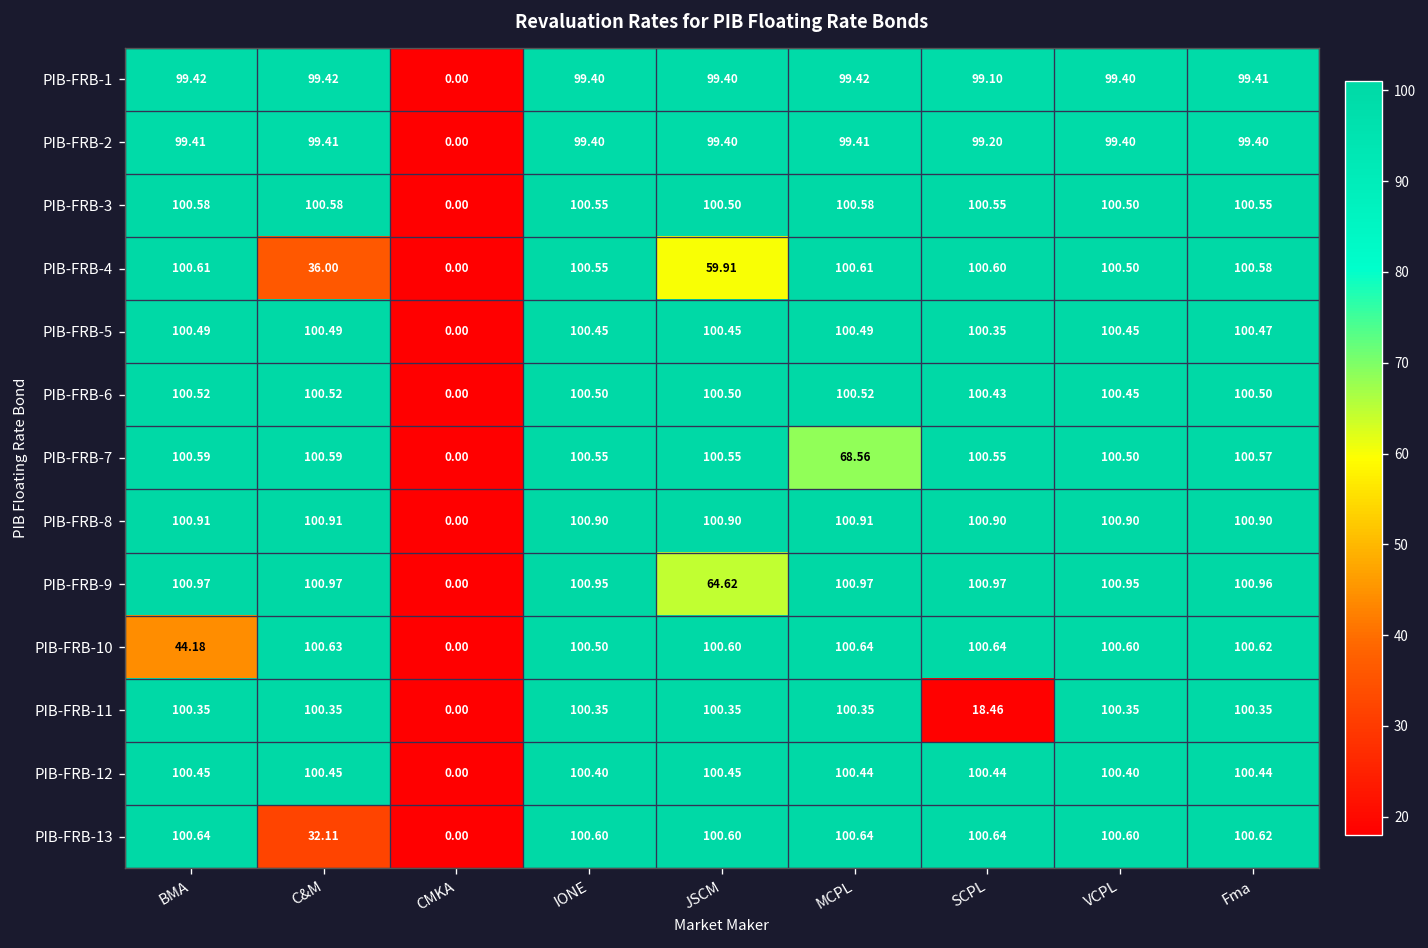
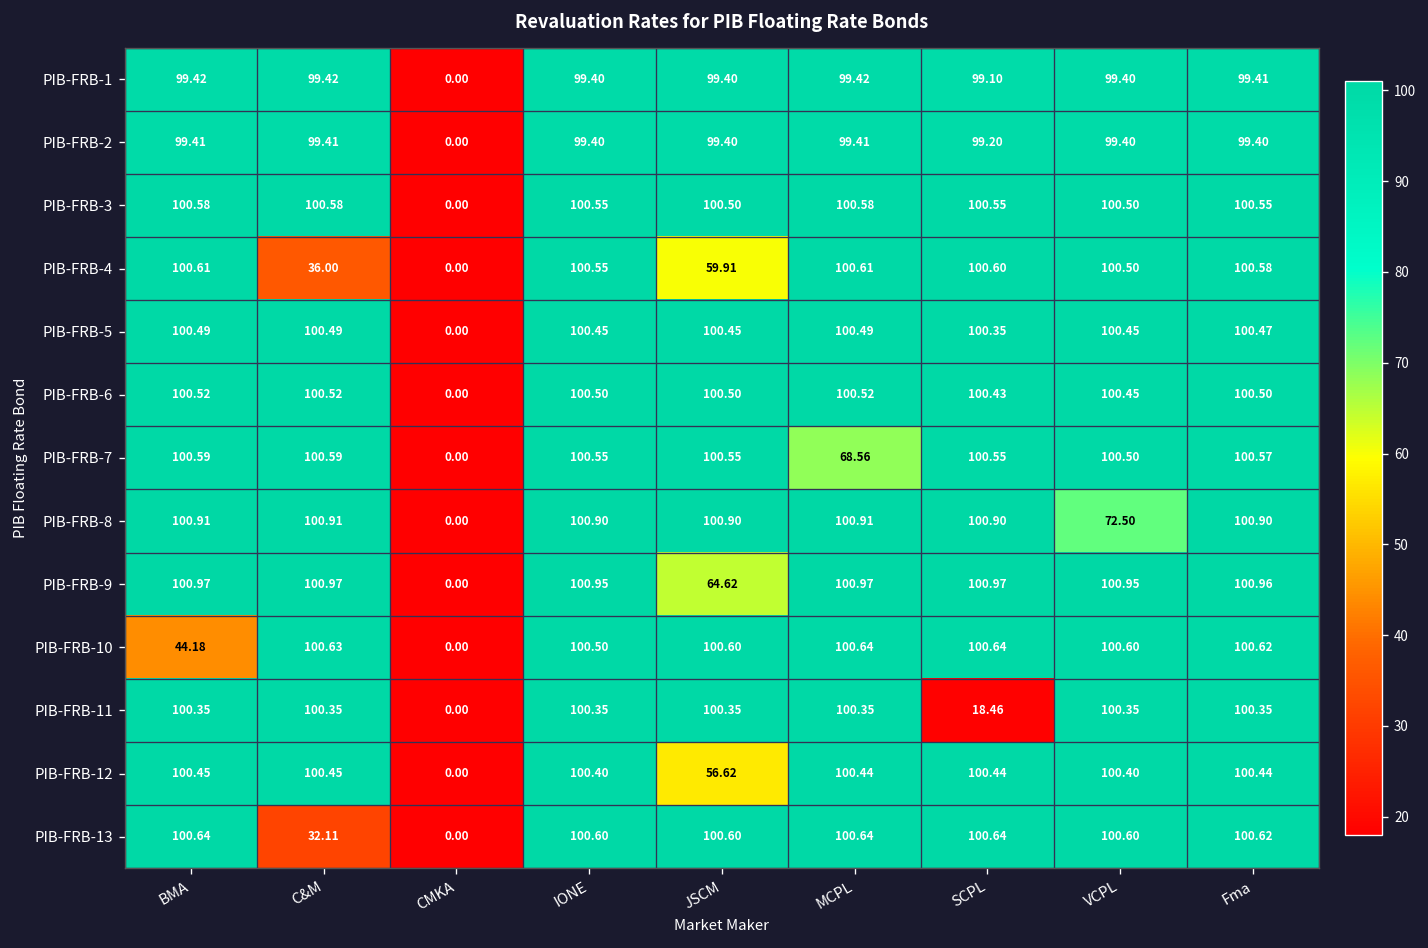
  {
    "PIB-FRB-1": {
      "BMA": 99.42,
      "C&M": 99.42,
      "CMKA": 0.00,
      "IONE": 99.40,
      "JSCM": 99.40,
      "MCPL": 99.42,
      "SCPL": 99.10,
      "VCPL": 99.40,
      "Fma": 99.41
    },
    "PIB-FRB-2": {
      "BMA": 99.41,
      "C&M": 99.41,
      "CMKA": 0.00,
      "IONE": 99.40,
      "JSCM": 99.40,
      "MCPL": 99.41,
      "SCPL": 99.20,
      "VCPL": 99.40,
      "Fma": 99.40
    },
    "PIB-FRB-3": {
      "BMA": 100.58,
      "C&M": 100.58,
      "CMKA": 0.00,
      "IONE": 100.55,
      "JSCM": 100.50,
      "MCPL": 100.58,
      "SCPL": 100.55,
      "VCPL": 100.50,
      "Fma": 100.55
    },
    "PIB-FRB-4": {
      "BMA": 100.61,
      "C&M": 36.00,
      "CMKA": 0.00,
      "IONE": 100.55,
      "JSCM": 59.91,
      "MCPL": 100.61,
      "SCPL": 100.60,
      "VCPL": 100.50,
      "Fma": 100.58
    },
    "PIB-FRB-5": {
      "BMA": 100.49,
      "C&M": 100.49,
      "CMKA": 0.00,
      "IONE": 100.45,
      "JSCM": 100.45,
      "MCPL": 100.49,
      "SCPL": 100.35,
      "VCPL": 100.45,
      "Fma": 100.47
    },
    "PIB-FRB-6": {
      "BMA": 100.52,
      "C&M": 100.52,
      "CMKA": 0.00,
      "IONE": 100.50,
      "JSCM": 100.50,
      "MCPL": 100.52,
      "SCPL": 100.43,
      "VCPL": 100.45,
      "Fma": 100.50
    },
    "PIB-FRB-7": {
      "BMA": 100.59,
      "C&M": 100.59,
      "CMKA": 0.00,
      "IONE": 100.55,
      "JSCM": 100.55,
      "MCPL": 68.56,
      "SCPL": 100.55,
      "VCPL": 100.50,
      "Fma": 100.57
    },
    "PIB-FRB-8": {
      "BMA": 100.91,
      "C&M": 100.91,
      "CMKA": 0.00,
      "IONE": 100.90,
      "JSCM": 100.90,
      "MCPL": 100.91,
      "SCPL": 100.90,
-     "VCPL": 100.90,
+     "VCPL": 72.50,
      "Fma": 100.90
    },
    "PIB-FRB-9": {
      "BMA": 100.97,
      "C&M": 100.97,
      "CMKA": 0.00,
      "IONE": 100.95,
      "JSCM": 64.62,
      "MCPL": 100.97,
      "SCPL": 100.97,
      "VCPL": 100.95,
      "Fma": 100.96
    },
    "PIB-FRB-10": {
      "BMA": 44.18,
      "C&M": 100.63,
      "CMKA": 0.00,
      "IONE": 100.50,
      "JSCM": 100.60,
      "MCPL": 100.64,
      "SCPL": 100.64,
      "VCPL": 100.60,
      "Fma": 100.62
    },
    "PIB-FRB-11": {
      "BMA": 100.35,
      "C&M": 100.35,
      "CMKA": 0.00,
      "IONE": 100.35,
      "JSCM": 100.35,
      "MCPL": 100.35,
      "SCPL": 18.46,
      "VCPL": 100.35,
      "Fma": 100.35
    },
    "PIB-FRB-12": {
      "BMA": 100.45,
      "C&M": 100.45,
      "CMKA": 0.00,
      "IONE": 100.40,
-     "JSCM": 100.45,
+     "JSCM": 56.62,
      "MCPL": 100.44,
      "SCPL": 100.44,
      "VCPL": 100.40,
      "Fma": 100.44
    },
    "PIB-FRB-13": {
      "BMA": 100.64,
      "C&M": 32.11,
      "CMKA": 0.00,
      "IONE": 100.60,
      "JSCM": 100.60,
      "MCPL": 100.64,
      "SCPL": 100.64,
      "VCPL": 100.60,
      "Fma": 100.62
    }
  }
